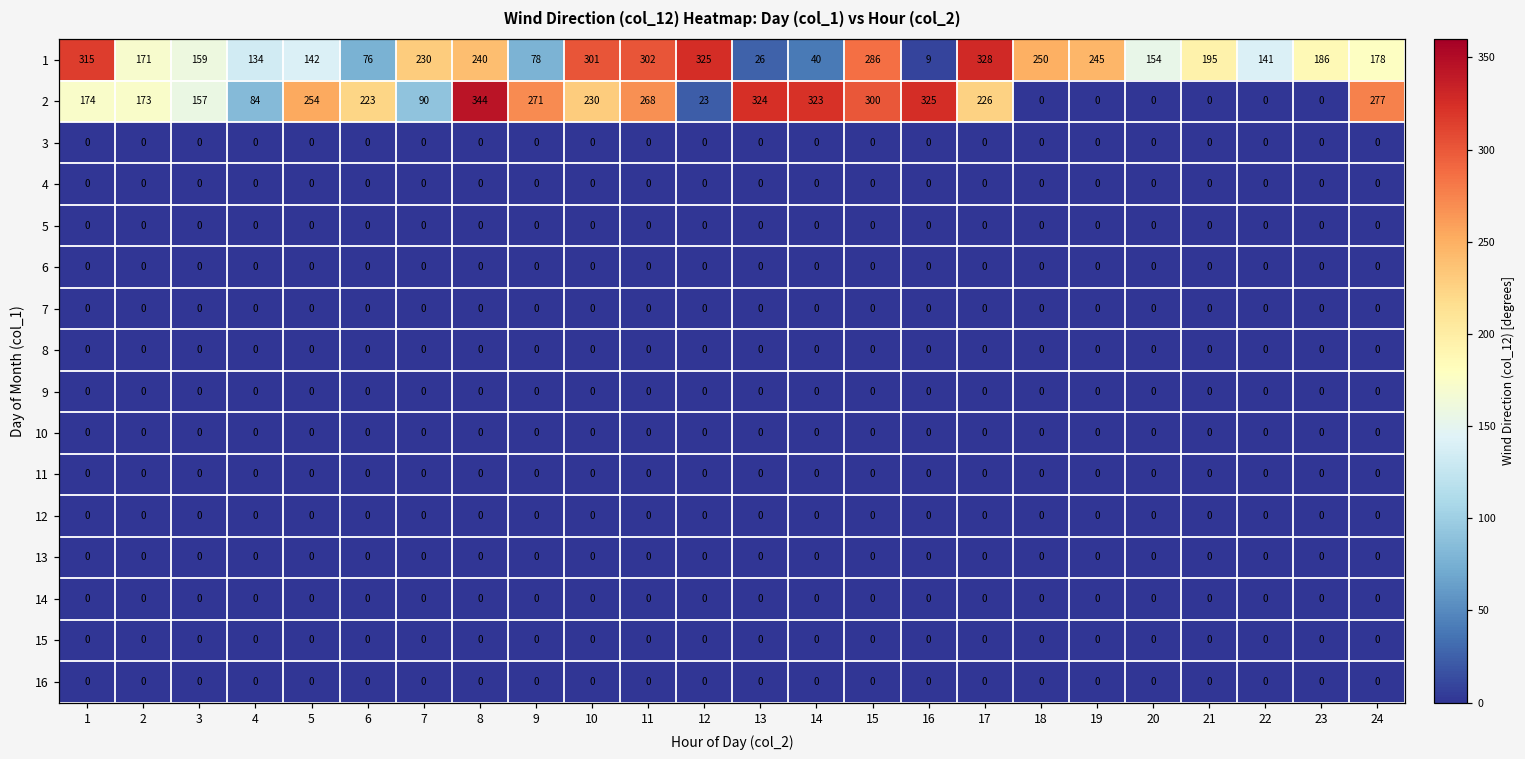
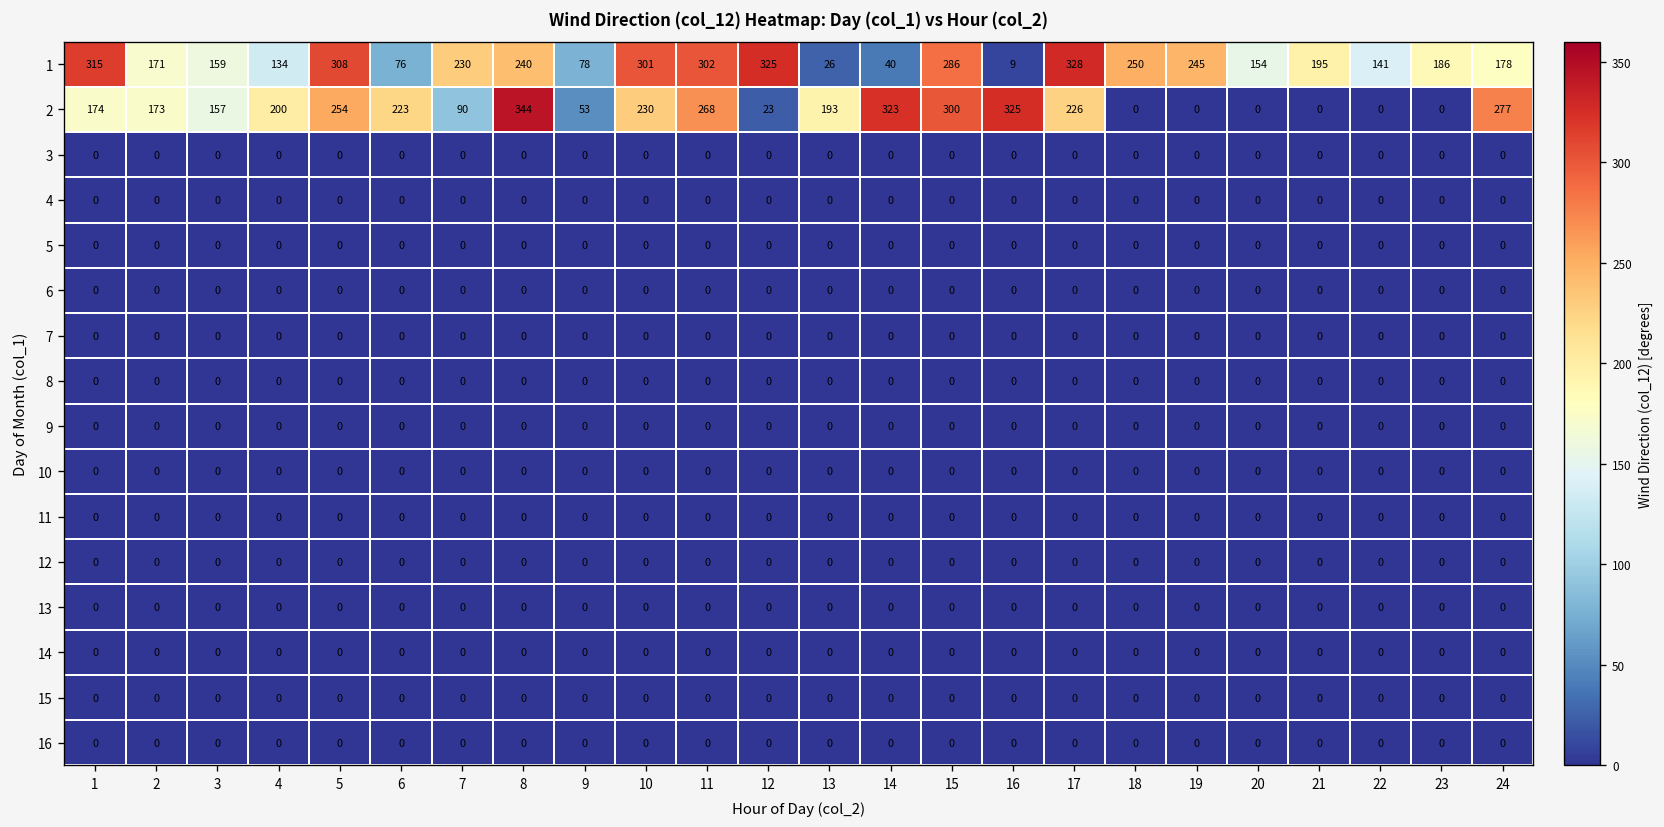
  {
    "1": {
      "1": 315,
      "2": 171,
      "3": 159,
      "4": 134,
-     "5": 142,
+     "5": 308,
      "6": 76,
      "7": 230,
      "8": 240,
      "9": 78,
      "10": 301,
      "11": 302,
      "12": 325,
      "13": 26,
      "14": 40,
      "15": 286,
      "16": 9,
      "17": 328,
      "18": 250,
      "19": 245,
      "20": 154,
      "21": 195,
      "22": 141,
      "23": 186,
      "24": 178
    },
    "2": {
      "1": 174,
      "2": 173,
      "3": 157,
-     "4": 84,
+     "4": 200,
      "5": 254,
      "6": 223,
      "7": 90,
      "8": 344,
-     "9": 271,
+     "9": 53,
      "10": 230,
      "11": 268,
      "12": 23,
-     "13": 324,
+     "13": 193,
      "14": 323,
      "15": 300,
      "16": 325,
      "17": 226,
      "18": 0,
      "19": 0,
      "20": 0,
      "21": 0,
      "22": 0,
      "23": 0,
      "24": 277
    }
  }
